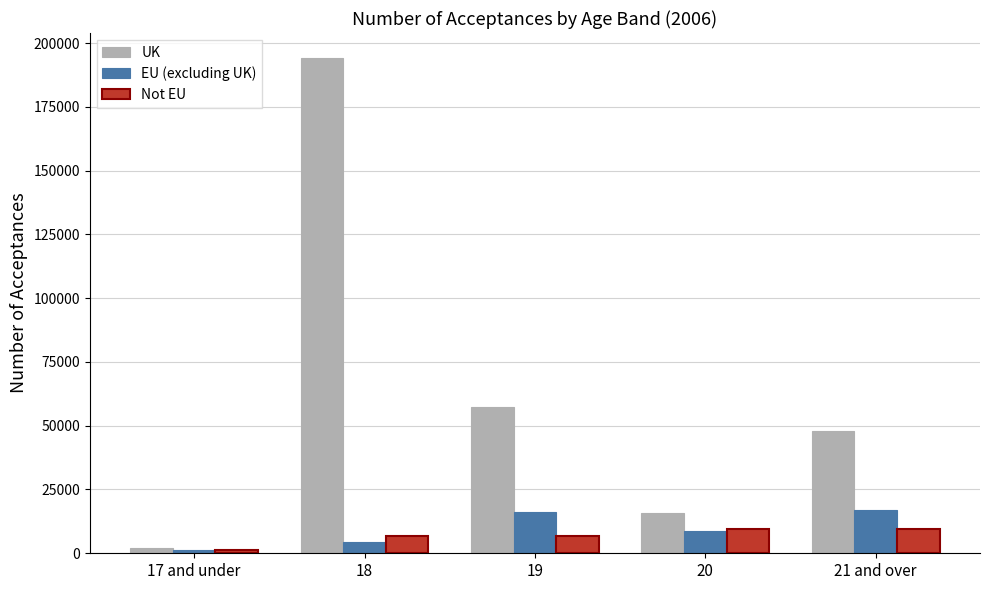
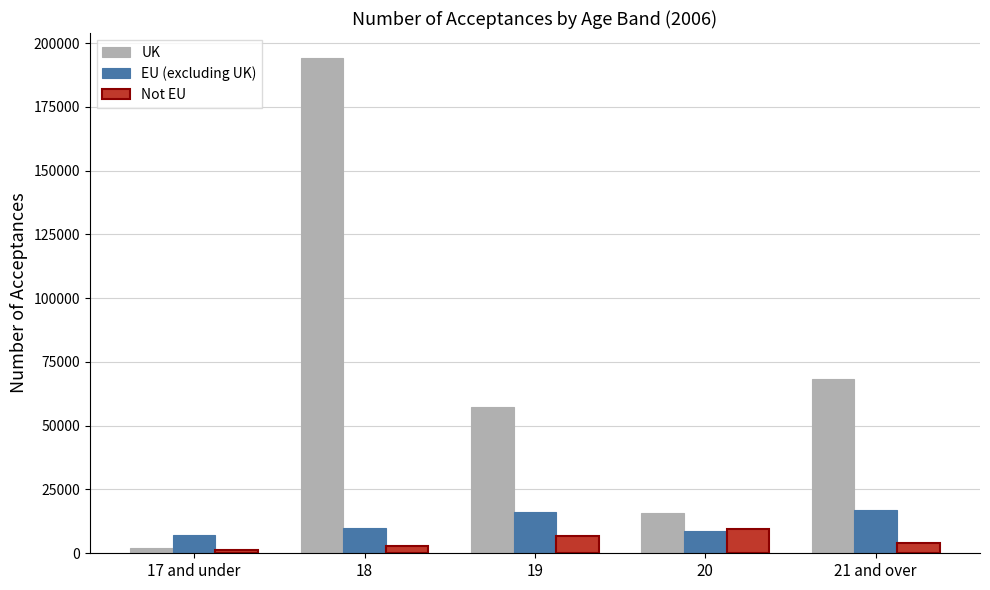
  {
    "UK": {
      "17 and under": 2000,
      "18": 194000,
      "19": 57000,
      "20": 16000,
-     "21 and over": 48000
+     "21 and over": 68000
    },
    "EU (excluding UK)": {
-     "17 and under": 1000,
-     "18": 4000,
+     "17 and under": 7000,
+     "18": 10000,
      "19": 16000,
      "20": 9000,
      "21 and over": 17000
    },
    "Not EU": {
      "17 and under": 1000,
-     "18": 7000,
+     "18": 3000,
      "19": 7000,
      "20": 10000,
-     "21 and over": 10000
+     "21 and over": 4000
    }
  }
